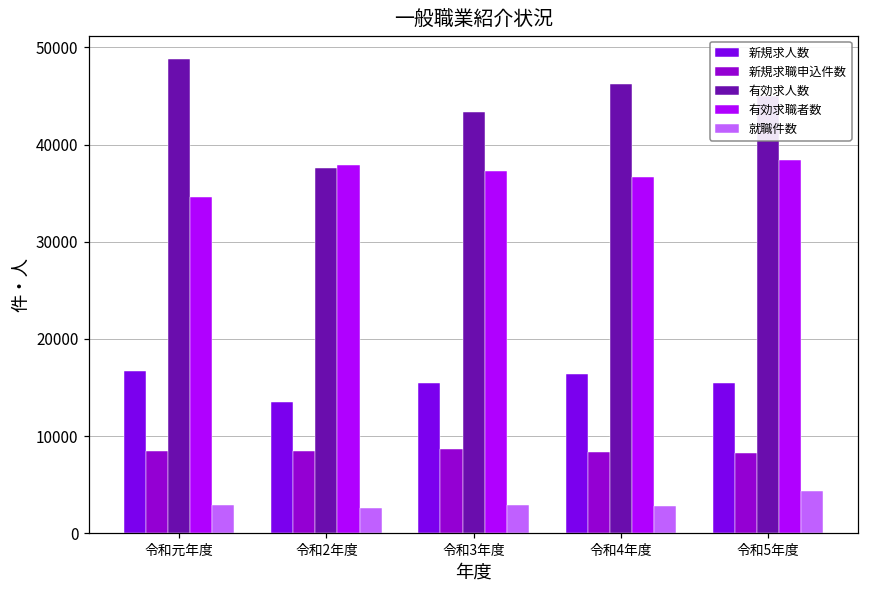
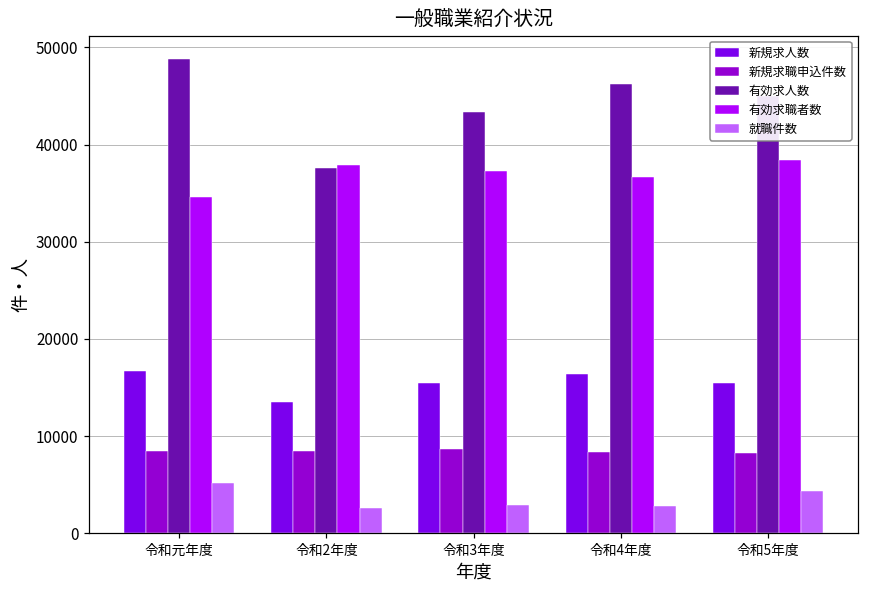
  {
    "就職件数": {
-     "令和元年度": 3000,
+     "令和元年度": 5000,
      "令和2年度": 3000,
      "令和3年度": 3000,
      "令和4年度": 3000,
      "令和5年度": 4000
    }
  }
